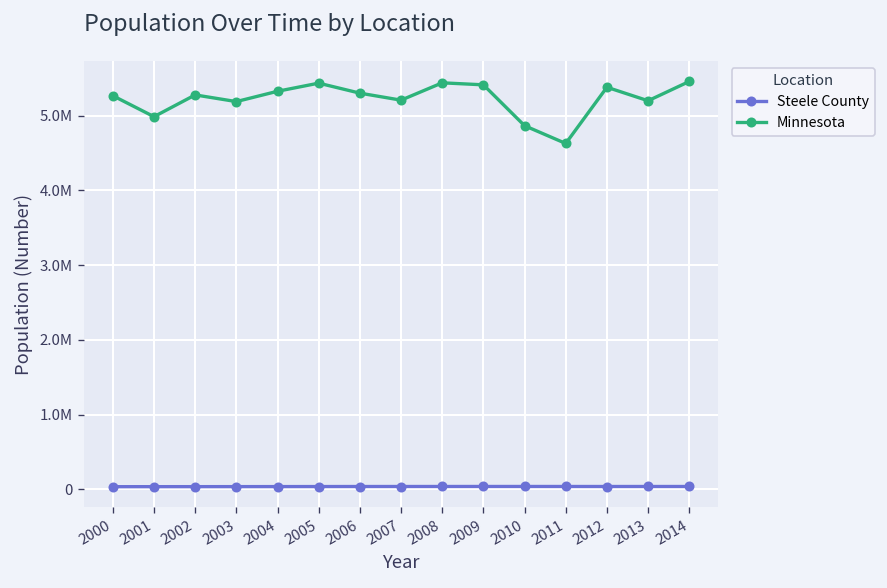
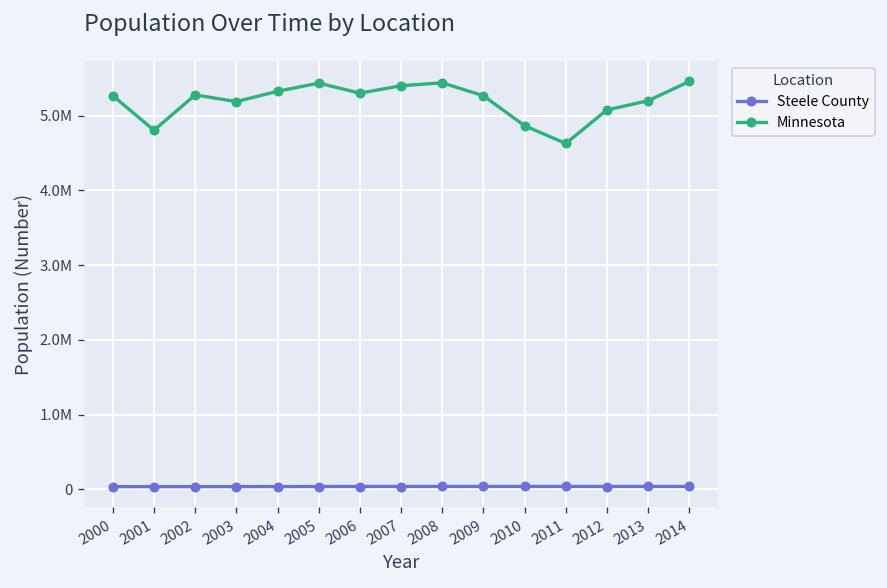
  {
    "Steele County": {
      "2000": 0,
      "2001": 0,
      "2002": 0,
      "2003": 0,
      "2004": 0,
      "2005": 0,
      "2006": 0,
      "2007": 0,
      "2008": 0,
      "2009": 0,
      "2010": 0,
      "2011": 0,
      "2012": 0,
      "2013": 0,
      "2014": 0
    },
    "Minnesota": {
      "2000": 5300000,
-     "2001": 5000000,
+     "2001": 4800000,
      "2002": 5300000,
      "2003": 5200000,
      "2004": 5300000,
      "2005": 5400000,
      "2006": 5300000,
-     "2007": 5200000,
+     "2007": 5400000,
      "2008": 5400000,
-     "2009": 5400000,
+     "2009": 5300000,
      "2010": 4900000,
      "2011": 4600000,
-     "2012": 5400000,
+     "2012": 5100000,
      "2013": 5200000,
      "2014": 5500000
    }
  }
